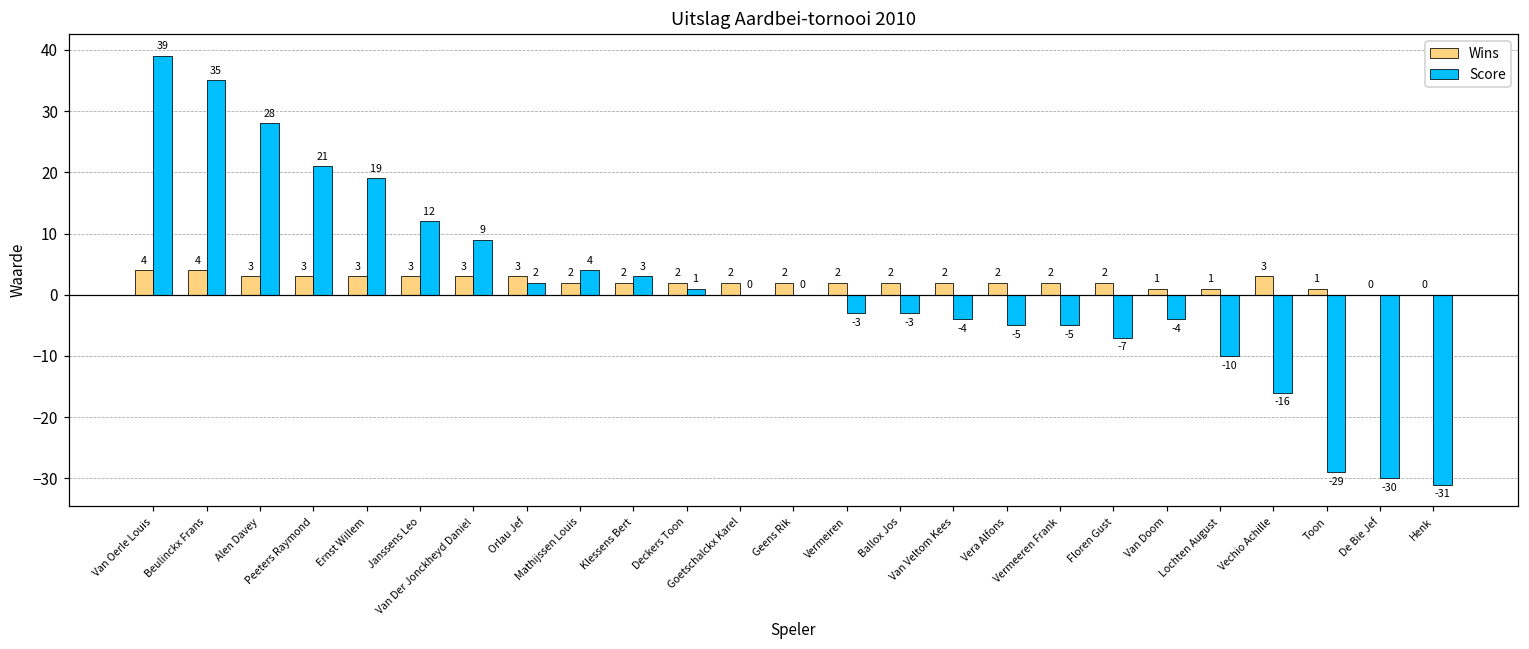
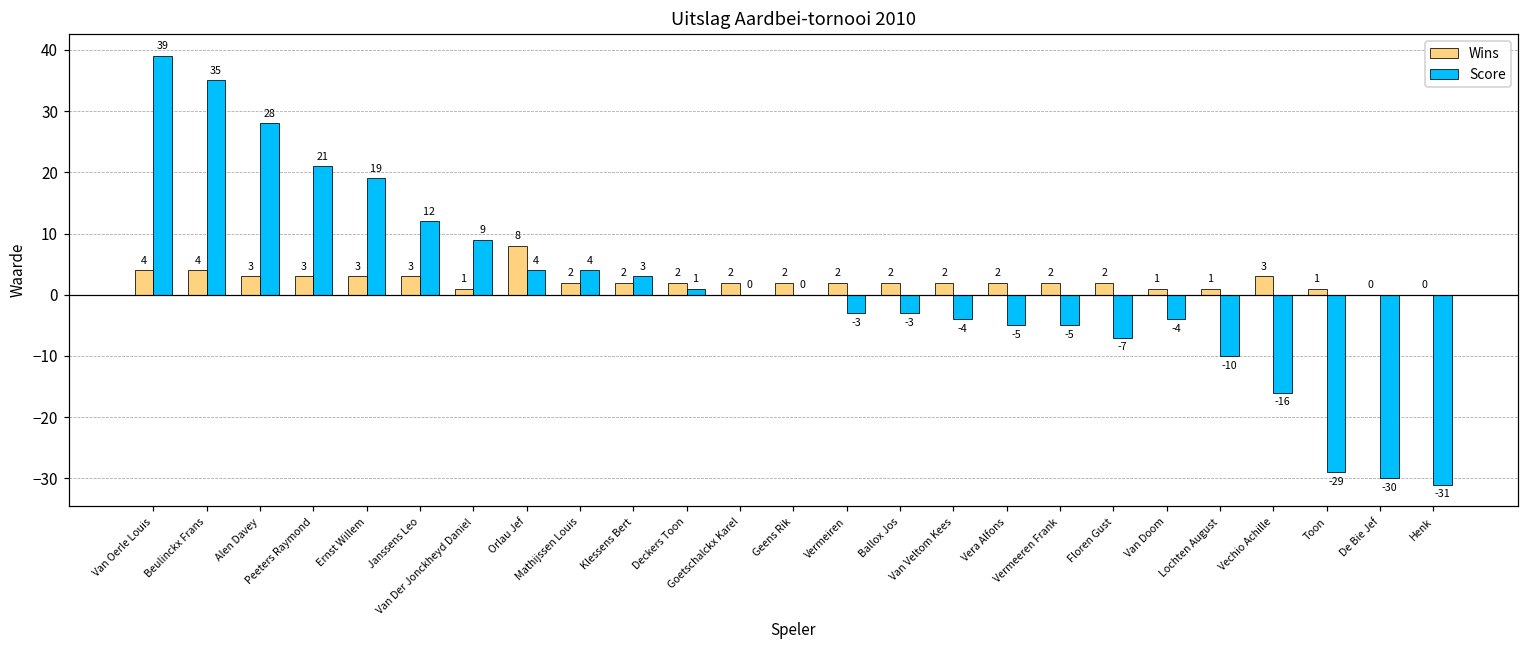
  {
    "Wins": {
      "Van Oerle Louis": 4,
      "Beulinckx Frans": 4,
      "Alen Davey": 3,
      "Peeters Raymond": 3,
      "Ernst Willem": 3,
      "Janssens Leo": 3,
-     "Van Der Jonckheyd Daniel": 3,
-     "Orlau Jef": 3,
+     "Van Der Jonckheyd Daniel": 1,
+     "Orlau Jef": 8,
      "Mathijssen Louis": 2,
      "Klessens Bert": 2,
      "Deckers Toon": 2,
      "Goetschalckx Karel": 2,
      "Geens Rik": 2,
      "Vermeiren": 2,
      "Ballox Jos": 2,
      "Van Veltom Kees": 2,
      "Vera Alfons": 2,
      "Vermeeren Frank": 2,
      "Floren Gust": 2,
      "Van Doom": 1,
      "Lochten August": 1,
      "Vechio Achille": 3,
      "Toon": 1,
      "De Bie Jef": 0,
      "Henk": 0
    },
    "Score": {
      "Van Oerle Louis": 39,
      "Beulinckx Frans": 35,
      "Alen Davey": 28,
      "Peeters Raymond": 21,
      "Ernst Willem": 19,
      "Janssens Leo": 12,
      "Van Der Jonckheyd Daniel": 9,
-     "Orlau Jef": 2,
+     "Orlau Jef": 4,
      "Mathijssen Louis": 4,
      "Klessens Bert": 3,
      "Deckers Toon": 1,
      "Goetschalckx Karel": 0,
      "Geens Rik": 0,
      "Vermeiren": -3,
      "Ballox Jos": -3,
      "Van Veltom Kees": -4,
      "Vera Alfons": -5,
      "Vermeeren Frank": -5,
      "Floren Gust": -7,
      "Van Doom": -4,
      "Lochten August": -10,
      "Vechio Achille": -16,
      "Toon": -29,
      "De Bie Jef": -30,
      "Henk": -31
    }
  }
